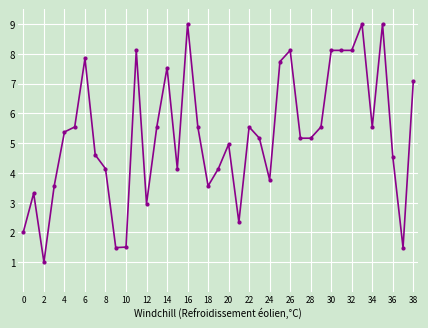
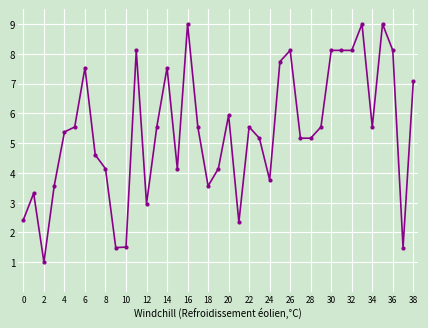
  {
-   "0": 2.0,
+   "0": 2.4,
    "2": 1.0,
    "4": 5.4,
-   "6": 7.8,
+   "6": 7.5,
    "8": 4.1,
    "10": 1.5,
    "12": 3.0,
    "14": 7.5,
    "16": 9.0,
    "18": 3.6,
-   "20": 5.0,
+   "20": 5.9,
    "22": 5.5,
    "24": 3.8,
    "26": 8.1,
    "28": 5.2,
    "30": 8.1,
    "32": 8.1,
    "34": 5.5,
-   "36": 4.5,
+   "36": 8.1,
    "38": 7.1
  }
